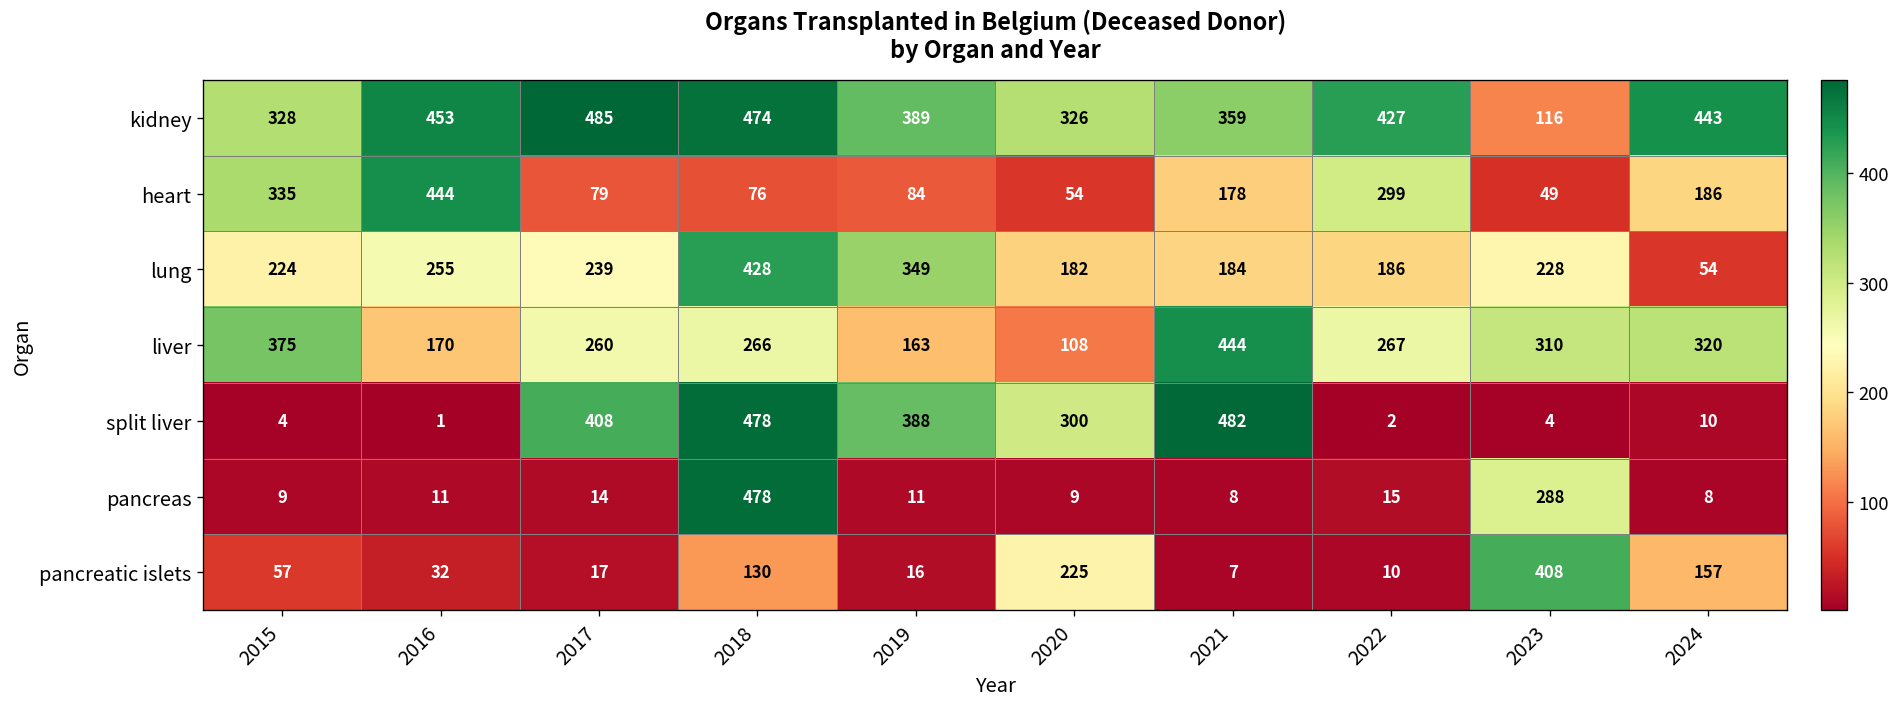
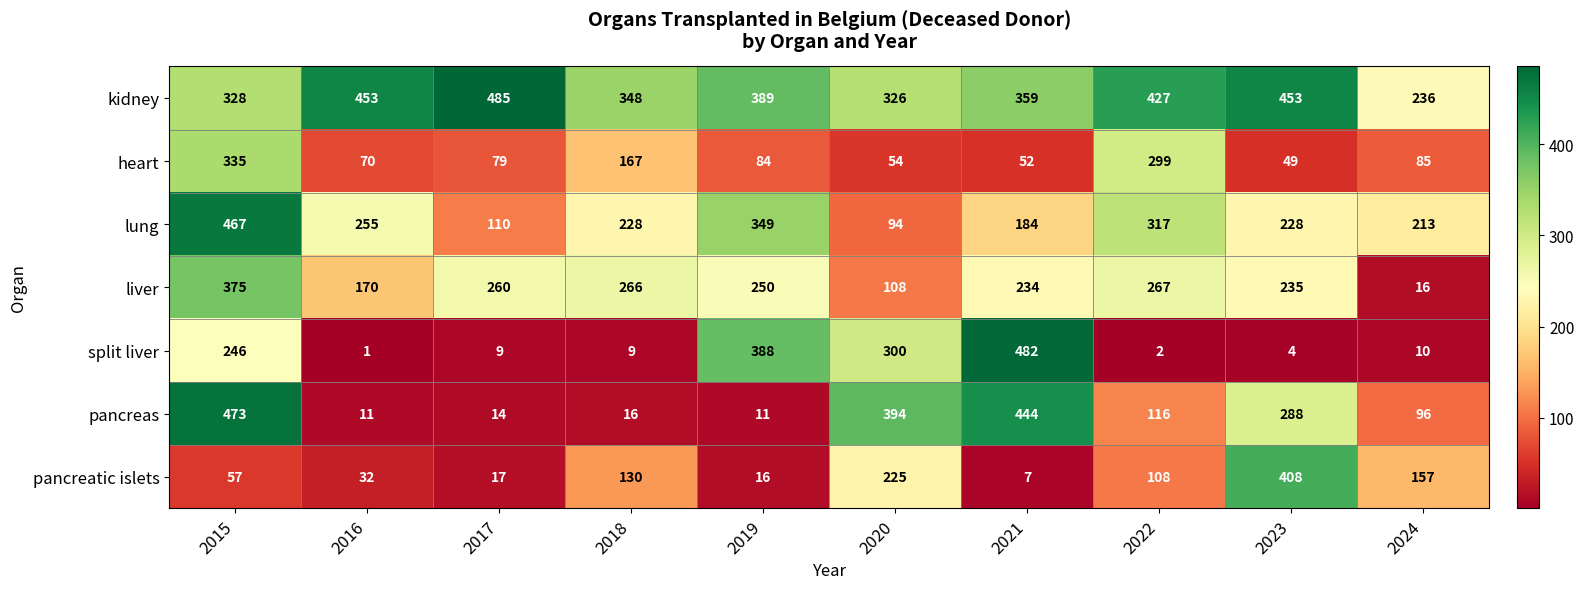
  {
    "kidney": {
      "2015": 328,
      "2016": 453,
      "2017": 485,
-     "2018": 474,
+     "2018": 348,
      "2019": 389,
      "2020": 326,
      "2021": 359,
      "2022": 427,
-     "2023": 116,
-     "2024": 443
+     "2023": 453,
+     "2024": 236
    },
    "heart": {
      "2015": 335,
-     "2016": 444,
+     "2016": 70,
      "2017": 79,
-     "2018": 76,
+     "2018": 167,
      "2019": 84,
      "2020": 54,
-     "2021": 178,
+     "2021": 52,
      "2022": 299,
      "2023": 49,
-     "2024": 186
+     "2024": 85
    },
    "lung": {
-     "2015": 224,
+     "2015": 467,
      "2016": 255,
-     "2017": 239,
-     "2018": 428,
+     "2017": 110,
+     "2018": 228,
      "2019": 349,
-     "2020": 182,
+     "2020": 94,
      "2021": 184,
-     "2022": 186,
+     "2022": 317,
      "2023": 228,
-     "2024": 54
+     "2024": 213
    },
    "liver": {
      "2015": 375,
      "2016": 170,
      "2017": 260,
      "2018": 266,
-     "2019": 163,
+     "2019": 250,
      "2020": 108,
-     "2021": 444,
+     "2021": 234,
      "2022": 267,
-     "2023": 310,
-     "2024": 320
+     "2023": 235,
+     "2024": 16
    },
    "split liver": {
-     "2015": 4,
+     "2015": 246,
      "2016": 1,
-     "2017": 408,
-     "2018": 478,
+     "2017": 9,
+     "2018": 9,
      "2019": 388,
      "2020": 300,
      "2021": 482,
      "2022": 2,
      "2023": 4,
      "2024": 10
    },
    "pancreas": {
-     "2015": 9,
+     "2015": 473,
      "2016": 11,
      "2017": 14,
-     "2018": 478,
+     "2018": 16,
      "2019": 11,
-     "2020": 9,
-     "2021": 8,
-     "2022": 15,
+     "2020": 394,
+     "2021": 444,
+     "2022": 116,
      "2023": 288,
-     "2024": 8
+     "2024": 96
    },
    "pancreatic islets": {
      "2015": 57,
      "2016": 32,
      "2017": 17,
      "2018": 130,
      "2019": 16,
      "2020": 225,
      "2021": 7,
-     "2022": 10,
+     "2022": 108,
      "2023": 408,
      "2024": 157
    }
  }
